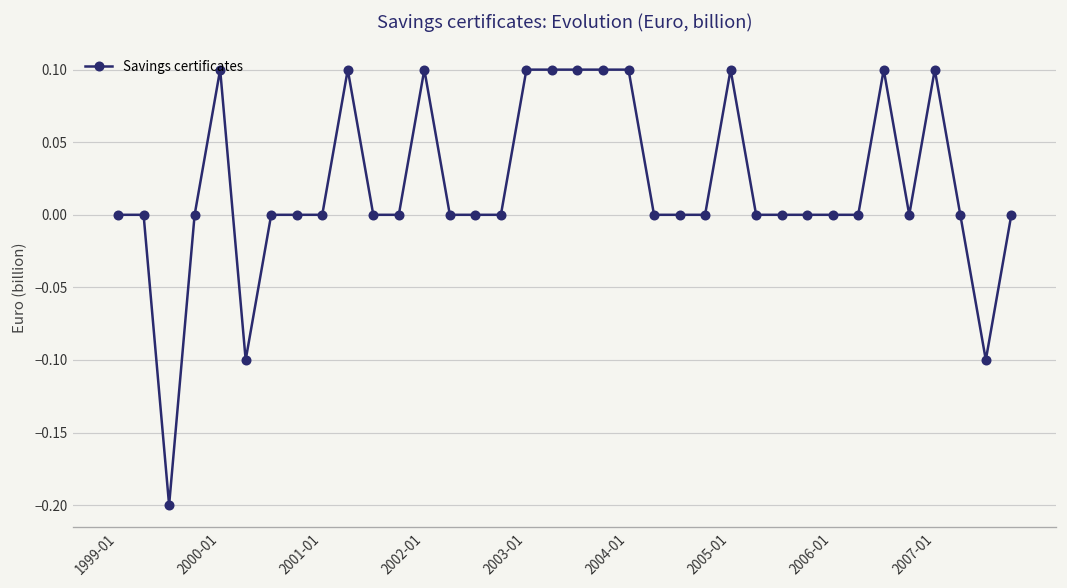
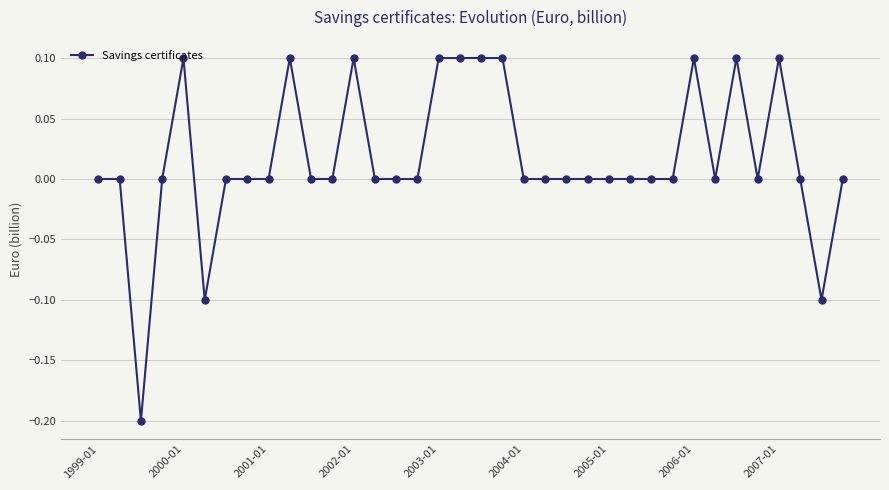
  {
    "1999-01": 0.0,
    "2000-01": 0.1,
    "2001-01": 0.0,
    "2002-01": 0.1,
    "2003-01": 0.1,
-   "2004-01": 0.1,
-   "2005-01": 0.1,
-   "2006-01": 0.0,
+   "2004-01": 0.0,
+   "2005-01": 0.0,
+   "2006-01": 0.1,
    "2007-01": 0.1
  }
